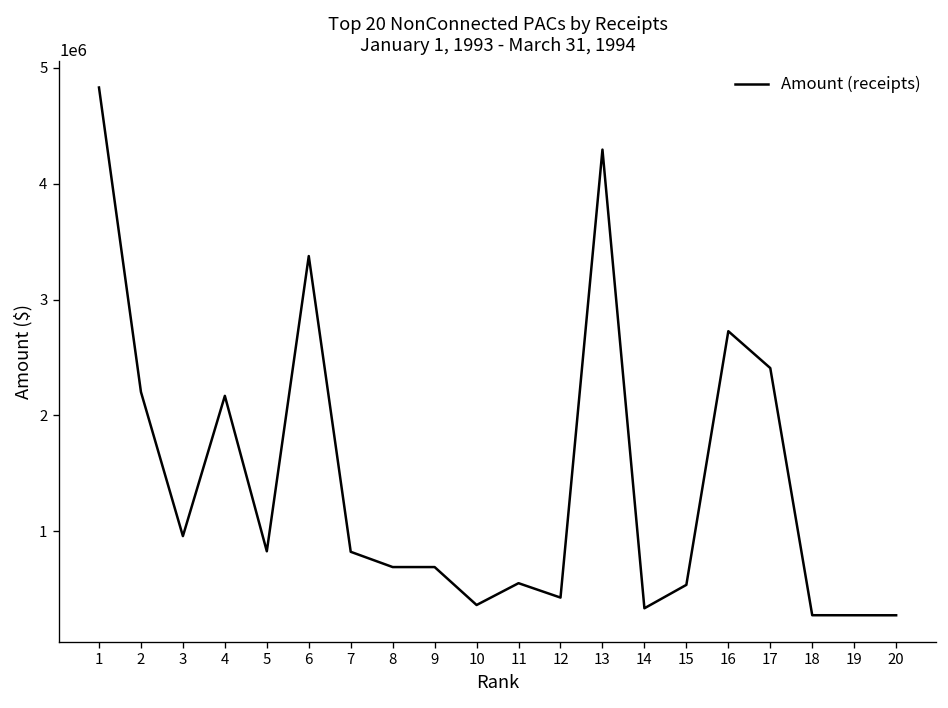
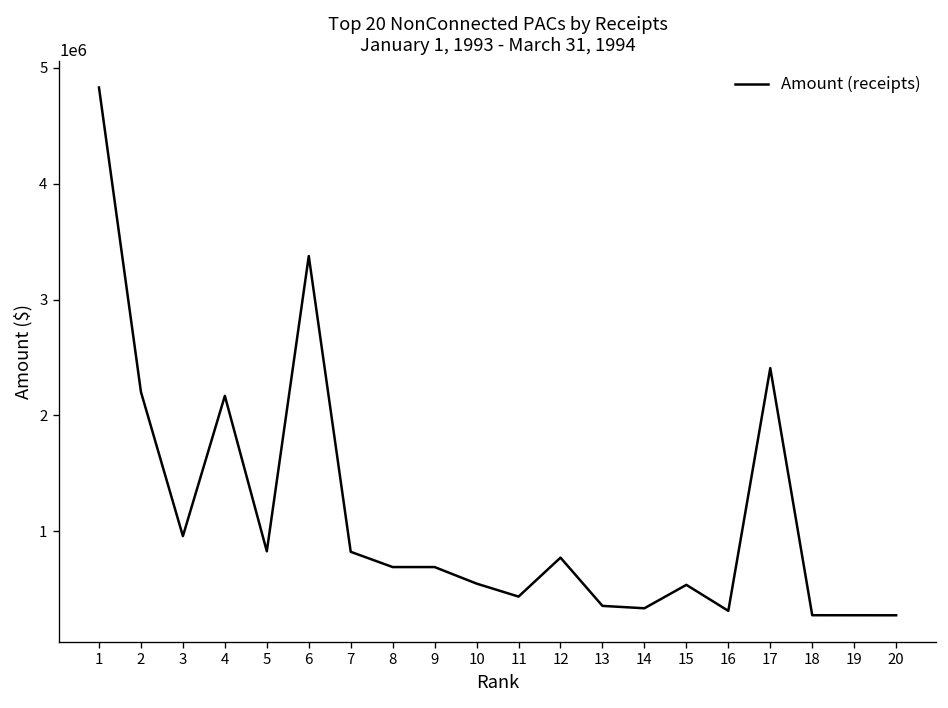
  {
    "1": 4800000,
    "2": 2200000,
    "3": 1000000,
    "4": 2200000,
    "5": 800000,
    "6": 3400000,
    "7": 800000,
    "8": 700000,
    "9": 700000,
-   "10": 400000,
-   "11": 600000,
-   "12": 400000,
-   "13": 4300000,
+   "10": 500000,
+   "11": 400000,
+   "12": 800000,
+   "13": 400000,
    "14": 300000,
    "15": 500000,
-   "16": 2700000,
+   "16": 300000,
    "17": 2400000,
    "18": 300000,
    "19": 300000,
    "20": 300000
  }
